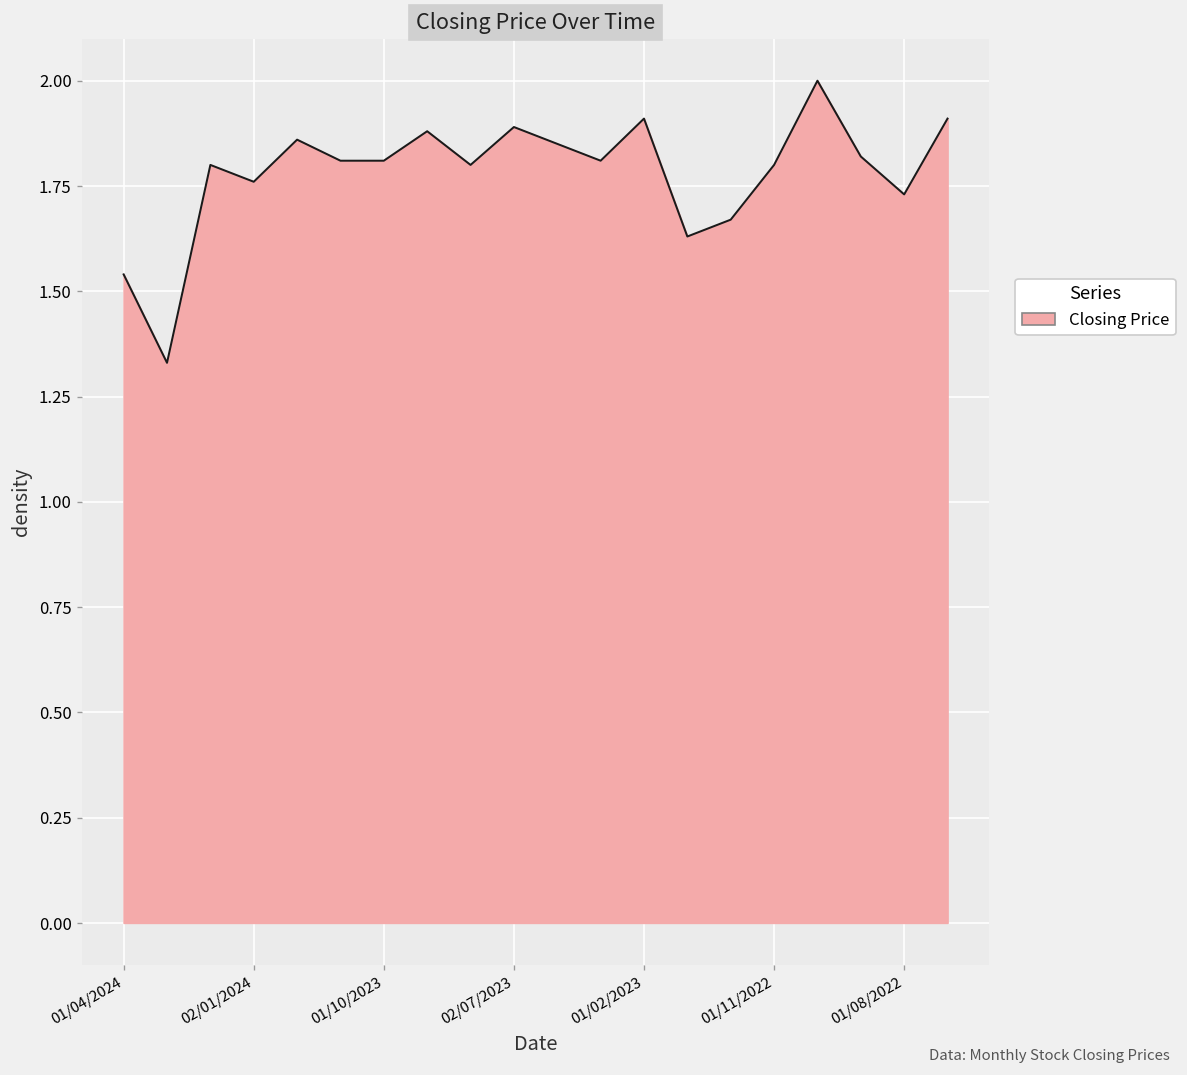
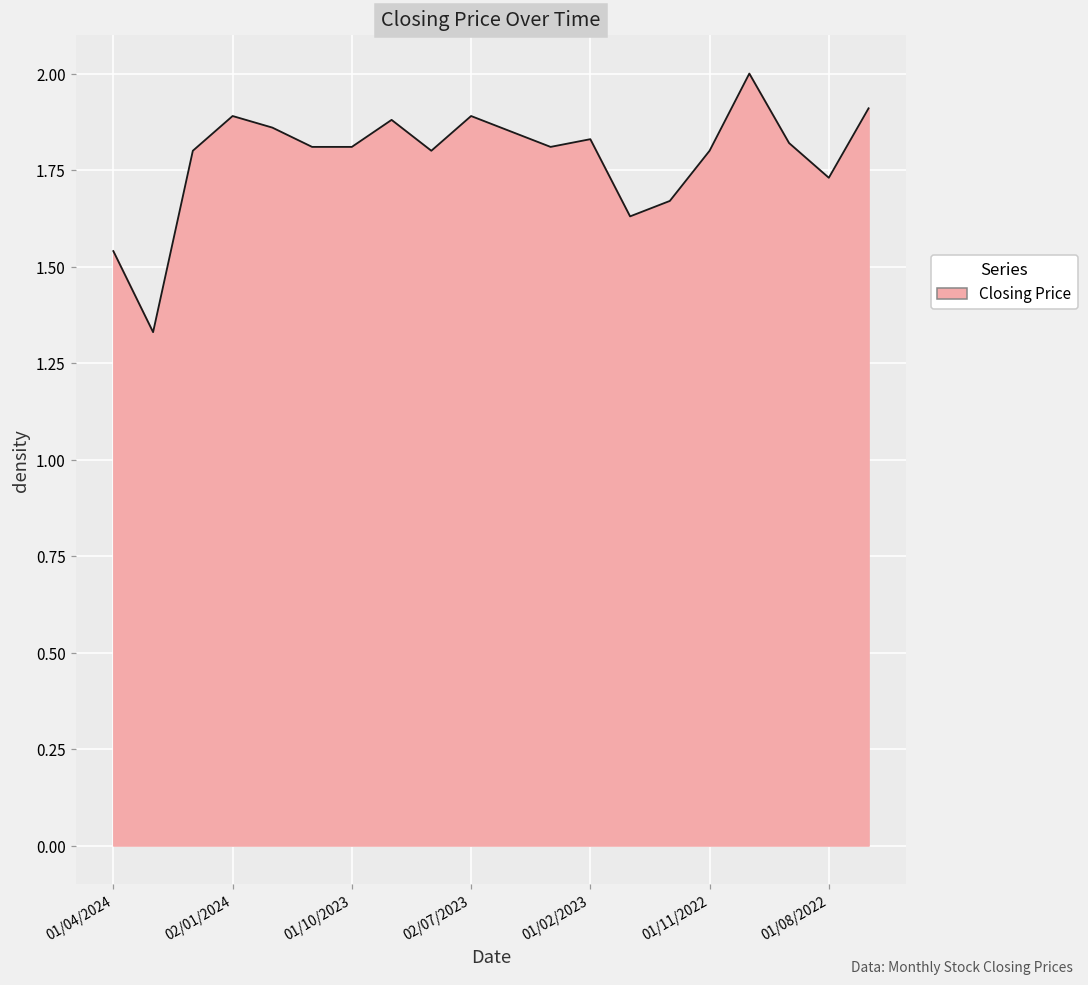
  {
    "01/04/2024": 1.54,
-   "02/01/2024": 1.76,
+   "02/01/2024": 1.89,
    "01/10/2023": 1.81,
    "02/07/2023": 1.89,
-   "01/02/2023": 1.91,
+   "01/02/2023": 1.83,
    "01/11/2022": 1.80,
    "01/08/2022": 1.73
  }
